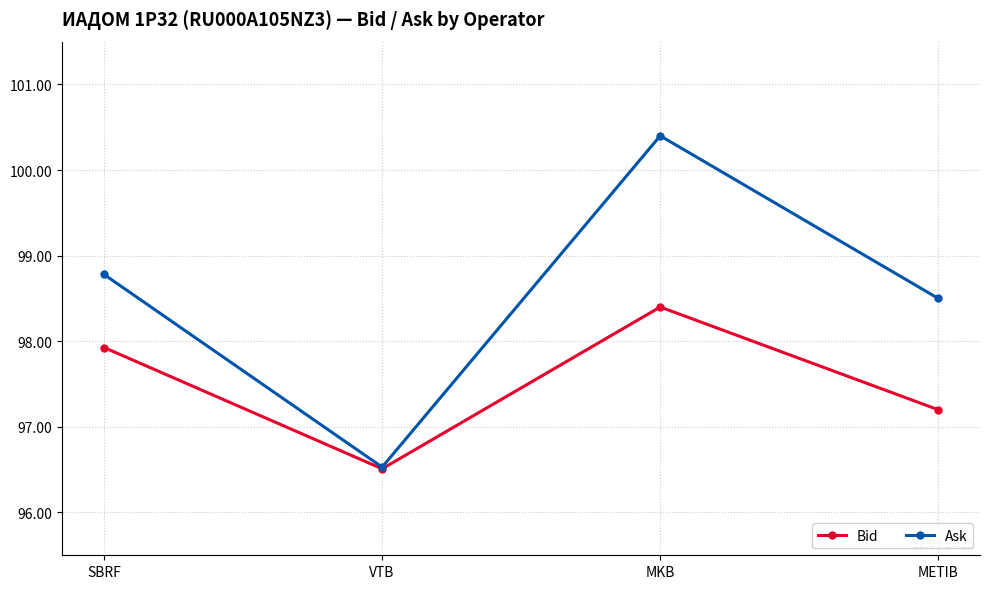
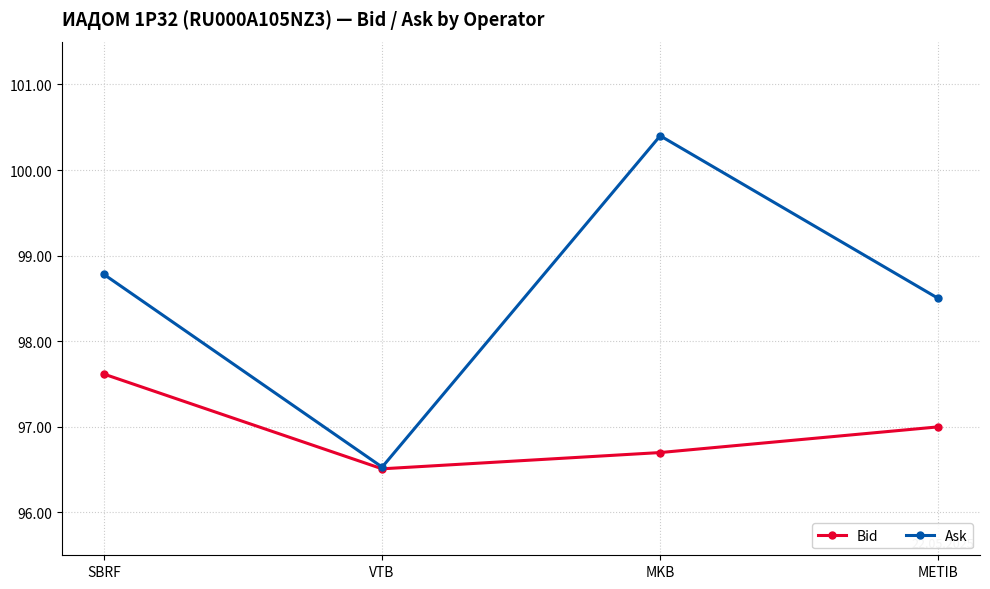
  {
    "Bid": {
-     "SBRF": 97.9,
-     "MKB": 98.4,
-     "METIB": 97.2
+     "SBRF": 97.6,
+     "MKB": 96.7,
+     "METIB": 97.0
    },
    "Ask": {
      "SBRF": 98.8,
      "MKB": 100.4,
      "METIB": 98.5
    }
  }
